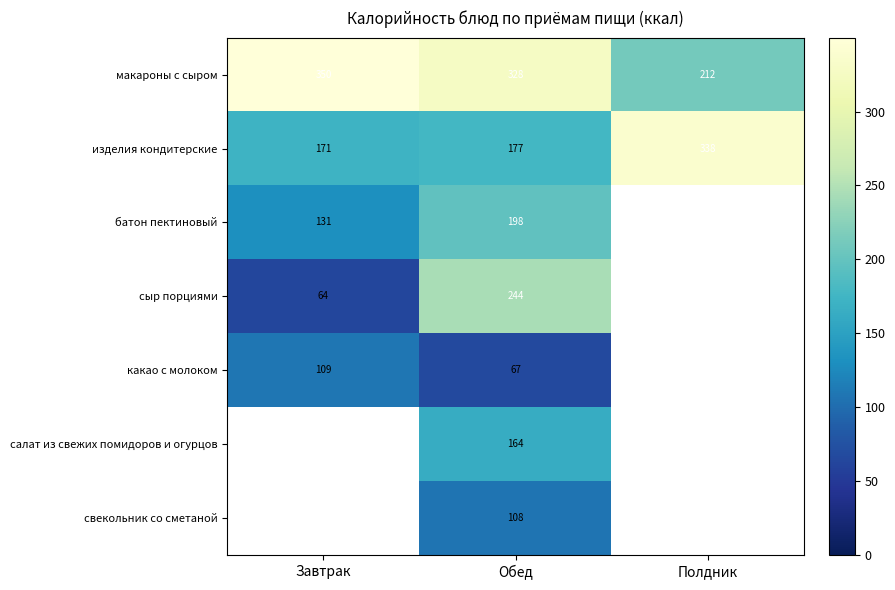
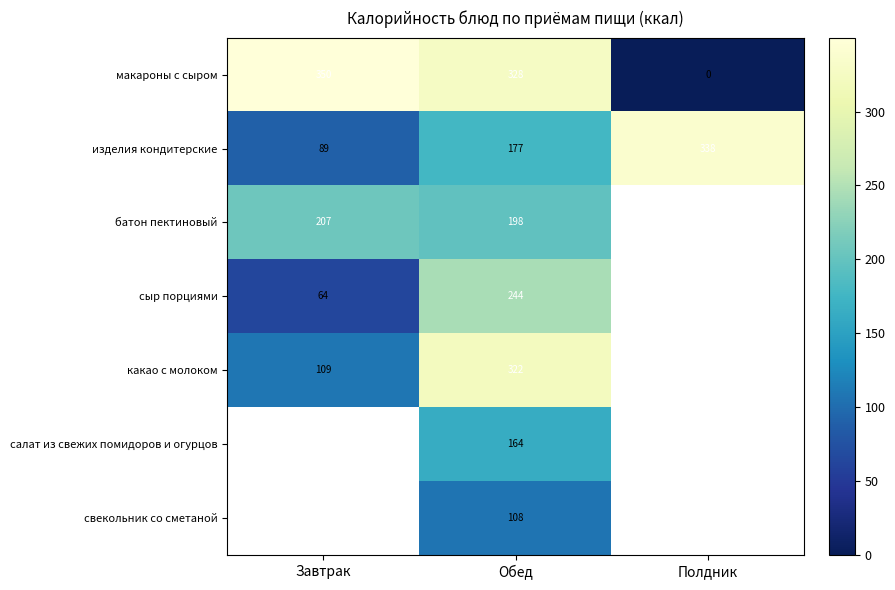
  {
    "макароны с сыром": {
      "Обед": 328,
-     "Полдник": 212
+     "Полдник": 0
    },
    "изделия кондитерские": {
-     "Завтрак": 171,
+     "Завтрак": 89,
      "Обед": 177,
      "Полдник": 338
    },
    "батон пектиновый": {
-     "Завтрак": 131,
+     "Завтрак": 207,
      "Обед": 198
    },
    "сыр порциями": {
      "Завтрак": 64,
      "Обед": 244
    },
    "какао с молоком": {
      "Завтрак": 109,
-     "Обед": 67
+     "Обед": 322
    },
    "салат из свежих помидоров и огурцов": {
      "Обед": 164
    },
    "свекольник со сметаной": {
      "Обед": 108
    }
  }
